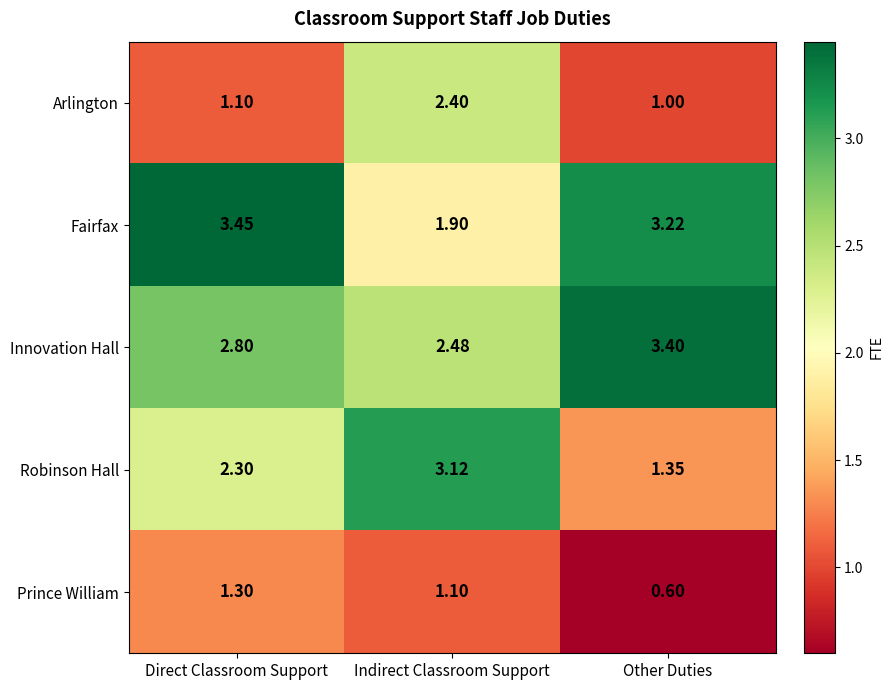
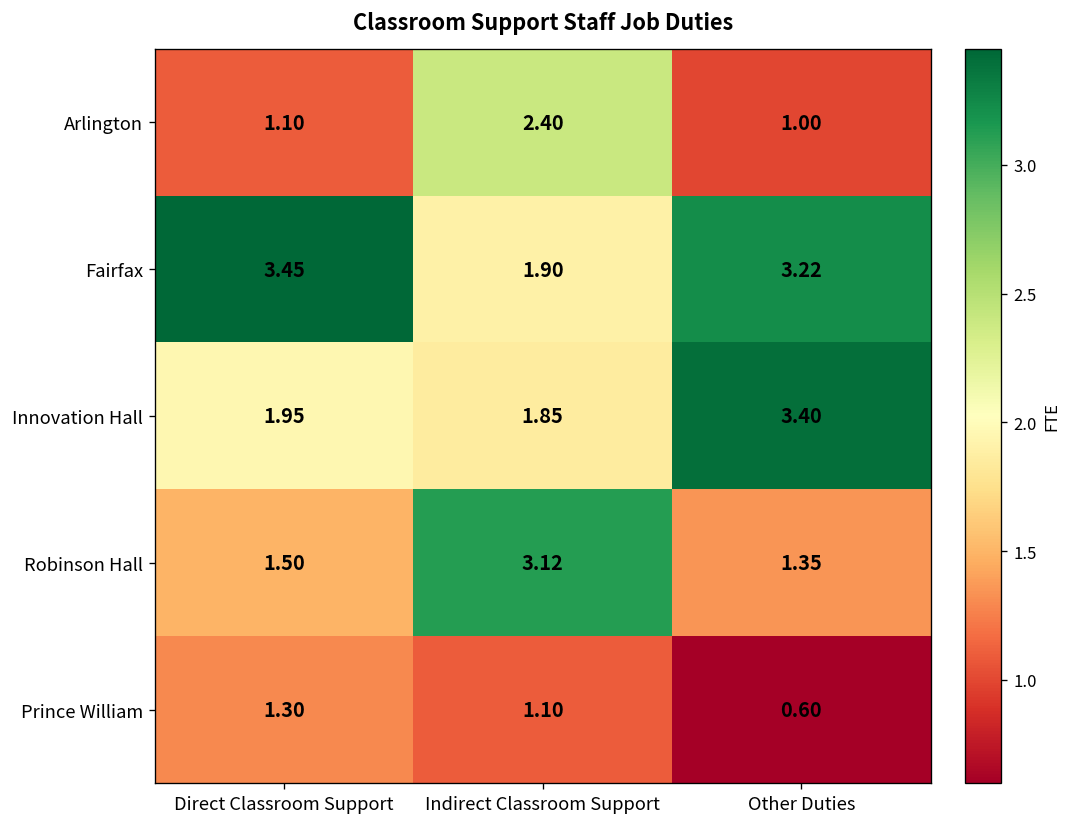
  {
    "Arlington": {
      "Direct Classroom Support": 1.10,
      "Indirect Classroom Support": 2.40,
      "Other Duties": 1.00
    },
    "Fairfax": {
      "Direct Classroom Support": 3.45,
      "Indirect Classroom Support": 1.90,
      "Other Duties": 3.22
    },
    "Innovation Hall": {
-     "Direct Classroom Support": 2.80,
-     "Indirect Classroom Support": 2.48,
+     "Direct Classroom Support": 1.95,
+     "Indirect Classroom Support": 1.85,
      "Other Duties": 3.40
    },
    "Robinson Hall": {
-     "Direct Classroom Support": 2.30,
+     "Direct Classroom Support": 1.50,
      "Indirect Classroom Support": 3.12,
      "Other Duties": 1.35
    },
    "Prince William": {
      "Direct Classroom Support": 1.30,
      "Indirect Classroom Support": 1.10,
      "Other Duties": 0.60
    }
  }
